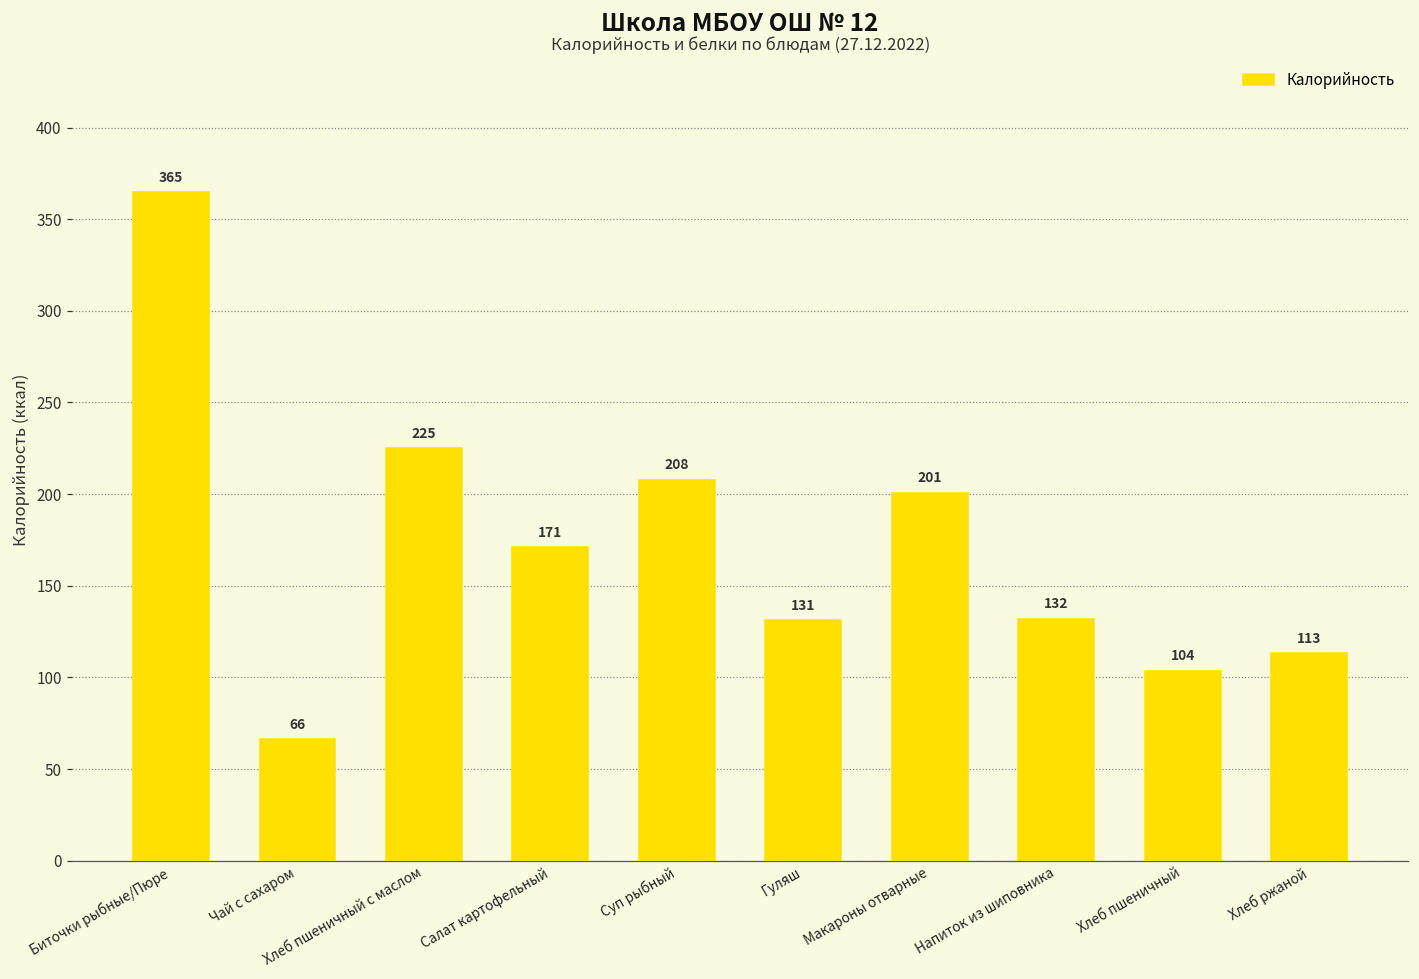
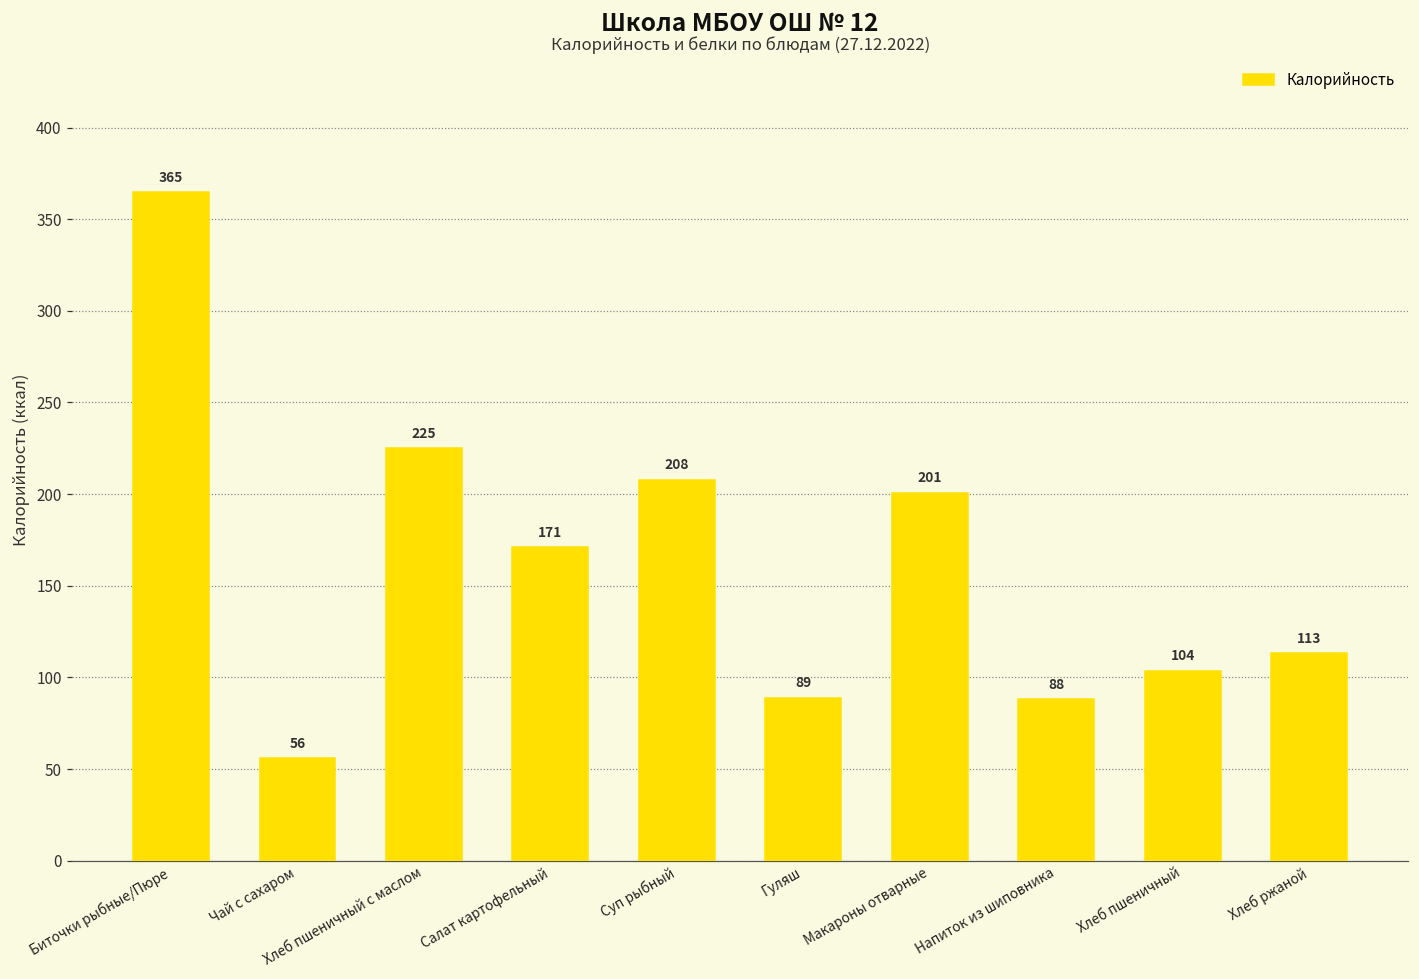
  {
    "Биточки рыбные/Пюре": 365,
-   "Чай с сахаром": 66,
+   "Чай с сахаром": 56,
    "Хлеб пшеничный с маслом": 225,
    "Салат картофельный": 171,
    "Суп рыбный": 208,
-   "Гуляш": 131,
+   "Гуляш": 89,
    "Макароны отварные": 201,
-   "Напиток из шиповника": 132,
+   "Напиток из шиповника": 88,
    "Хлеб пшеничный": 104,
    "Хлеб ржаной": 113
  }
